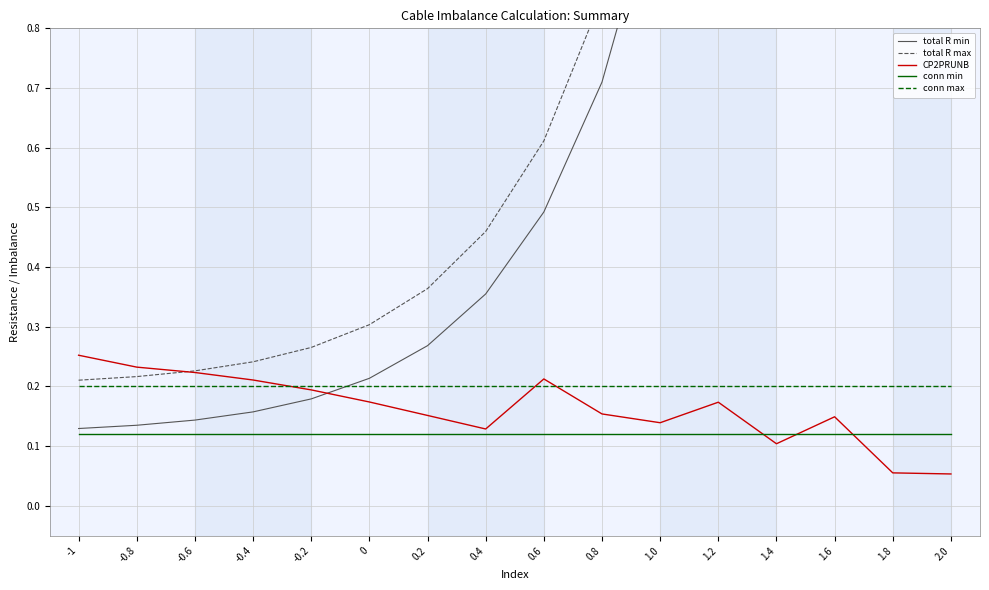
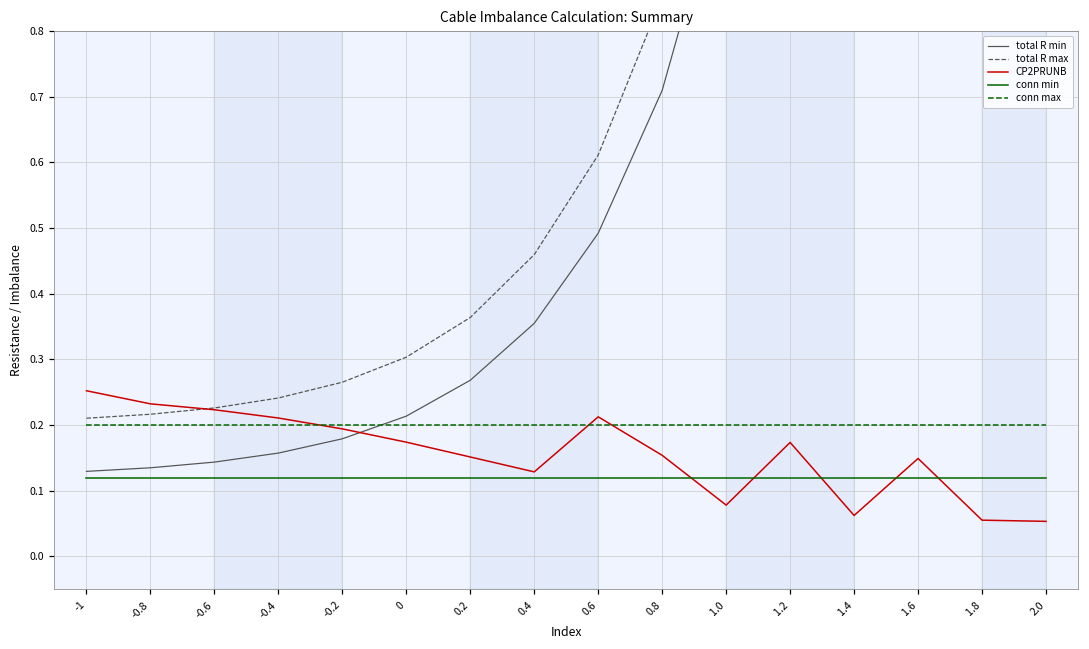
  {
    "CP2PRUNB": {
      "-1": 0.25,
      "-0.8": 0.23,
      "-0.4": 0.21,
      "-0.2": 0.19,
      "0": 0.17,
      "0.2": 0.15,
      "0.4": 0.13,
      "0.6": 0.21,
      "0.8": 0.15,
-     "1.0": 0.14,
+     "1.0": 0.08,
      "1.2": 0.17,
-     "1.4": 0.10,
+     "1.4": 0.06,
      "1.6": 0.15,
      "1.8": 0.06,
      "2.0": 0.05
    }
  }
